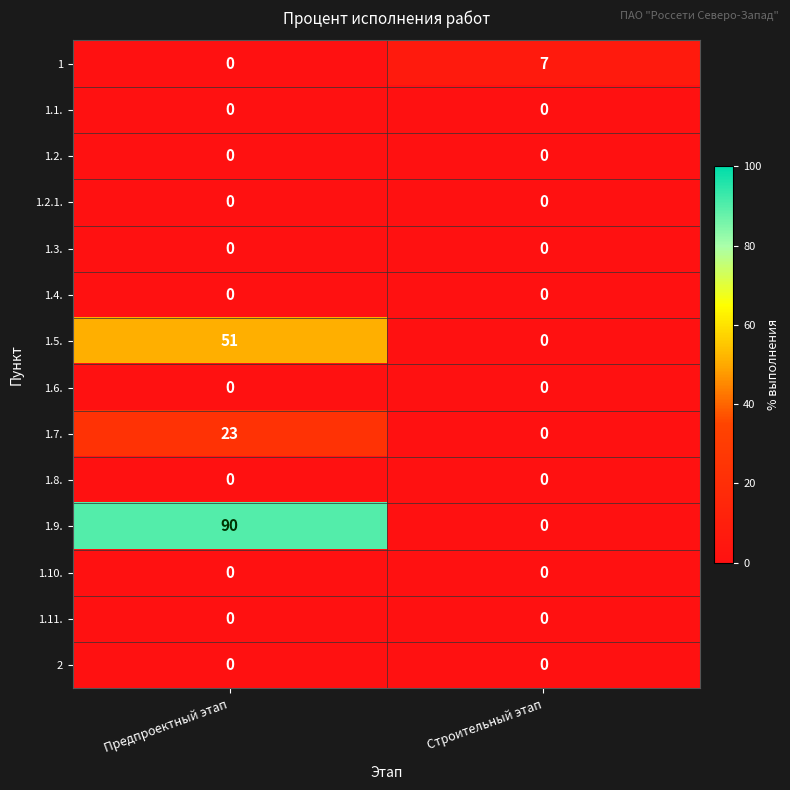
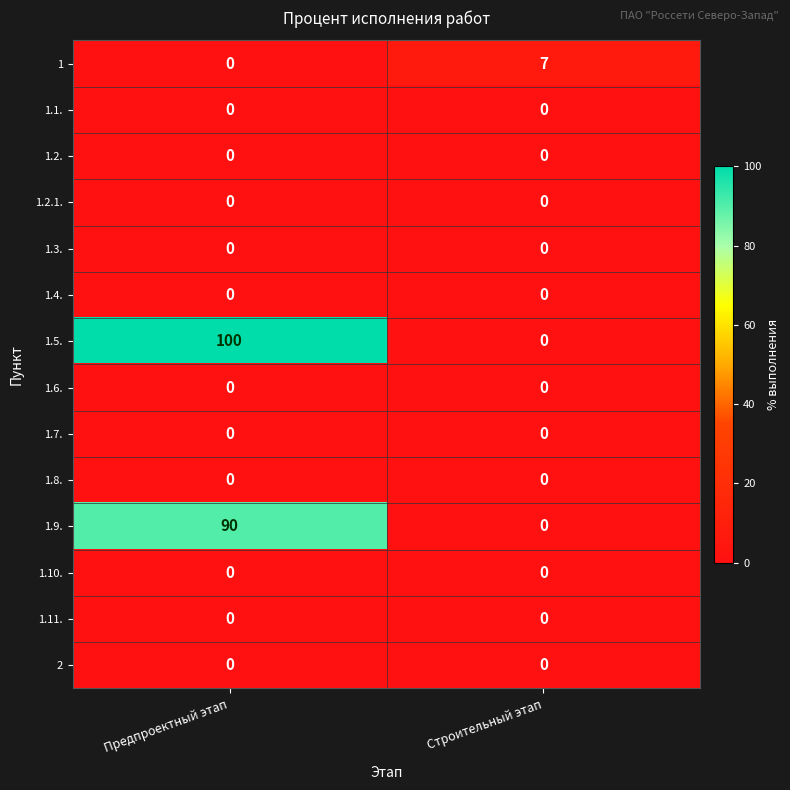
  {
    "1": {
      "Предпроектный этап": 0,
      "Строительный этап": 7
    },
    "1.1.": {
      "Предпроектный этап": 0,
      "Строительный этап": 0
    },
    "1.2.": {
      "Предпроектный этап": 0,
      "Строительный этап": 0
    },
    "1.2.1.": {
      "Предпроектный этап": 0,
      "Строительный этап": 0
    },
    "1.3.": {
      "Предпроектный этап": 0,
      "Строительный этап": 0
    },
    "1.4.": {
      "Предпроектный этап": 0,
      "Строительный этап": 0
    },
    "1.5.": {
-     "Предпроектный этап": 51,
+     "Предпроектный этап": 100,
      "Строительный этап": 0
    },
    "1.6.": {
      "Предпроектный этап": 0,
      "Строительный этап": 0
    },
    "1.7.": {
-     "Предпроектный этап": 23,
+     "Предпроектный этап": 0,
      "Строительный этап": 0
    },
    "1.8.": {
      "Предпроектный этап": 0,
      "Строительный этап": 0
    },
    "1.9.": {
      "Предпроектный этап": 90,
      "Строительный этап": 0
    },
    "1.10.": {
      "Предпроектный этап": 0,
      "Строительный этап": 0
    },
    "1.11.": {
      "Предпроектный этап": 0,
      "Строительный этап": 0
    },
    "2": {
      "Предпроектный этап": 0,
      "Строительный этап": 0
    }
  }
